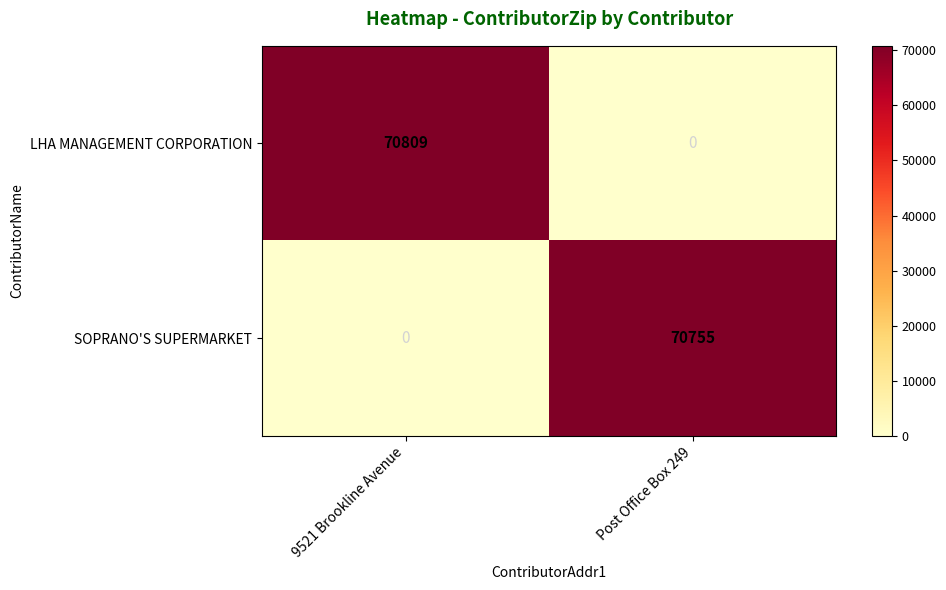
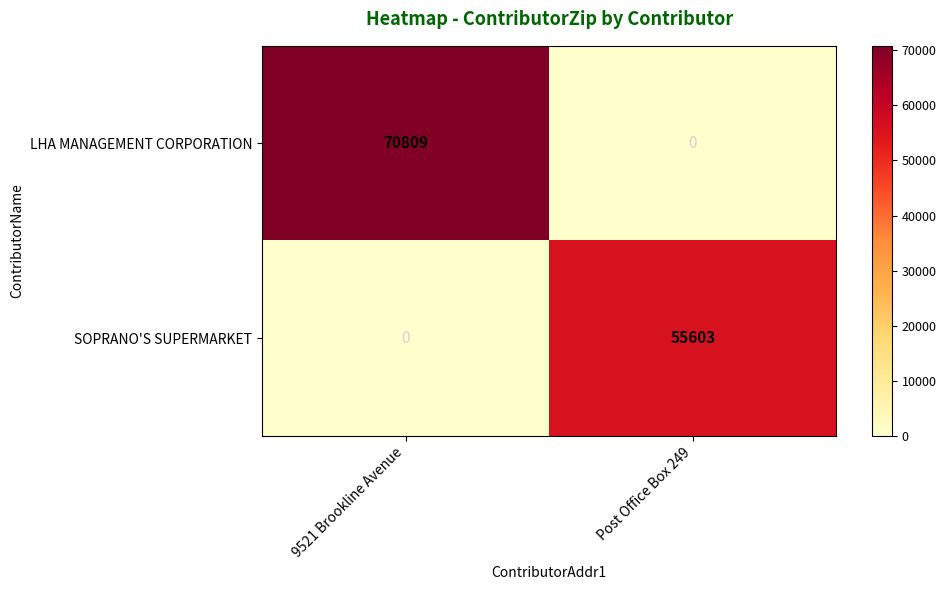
  {
    "LHA MANAGEMENT CORPORATION": {
      "9521 Brookline Avenue": 70809
    },
    "SOPRANO'S SUPERMARKET": {
-     "Post Office Box 249": 70755
+     "Post Office Box 249": 55603
    }
  }
